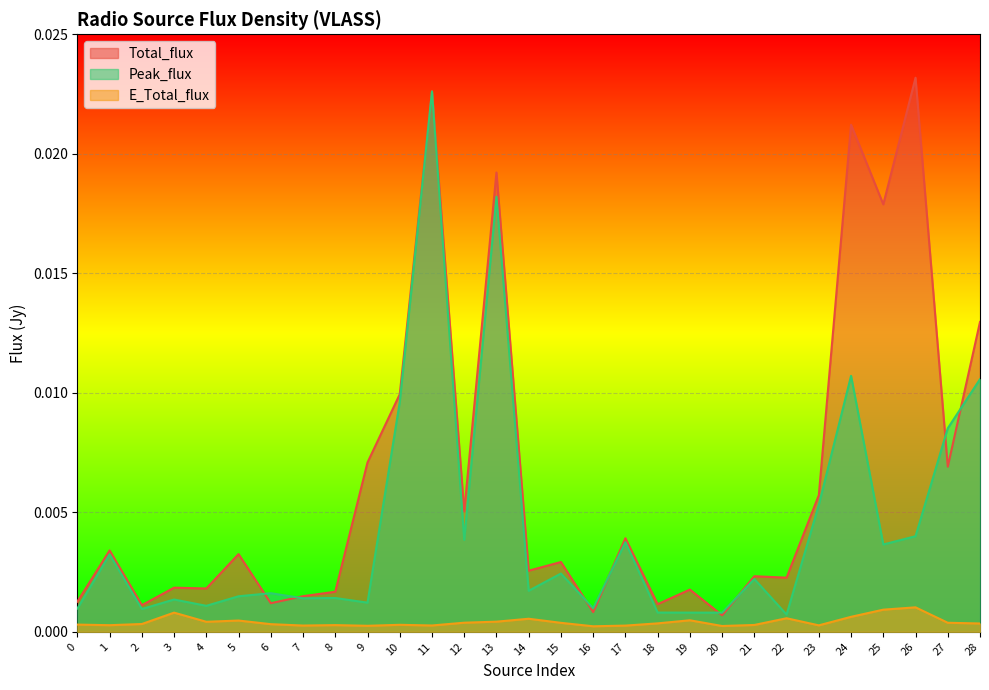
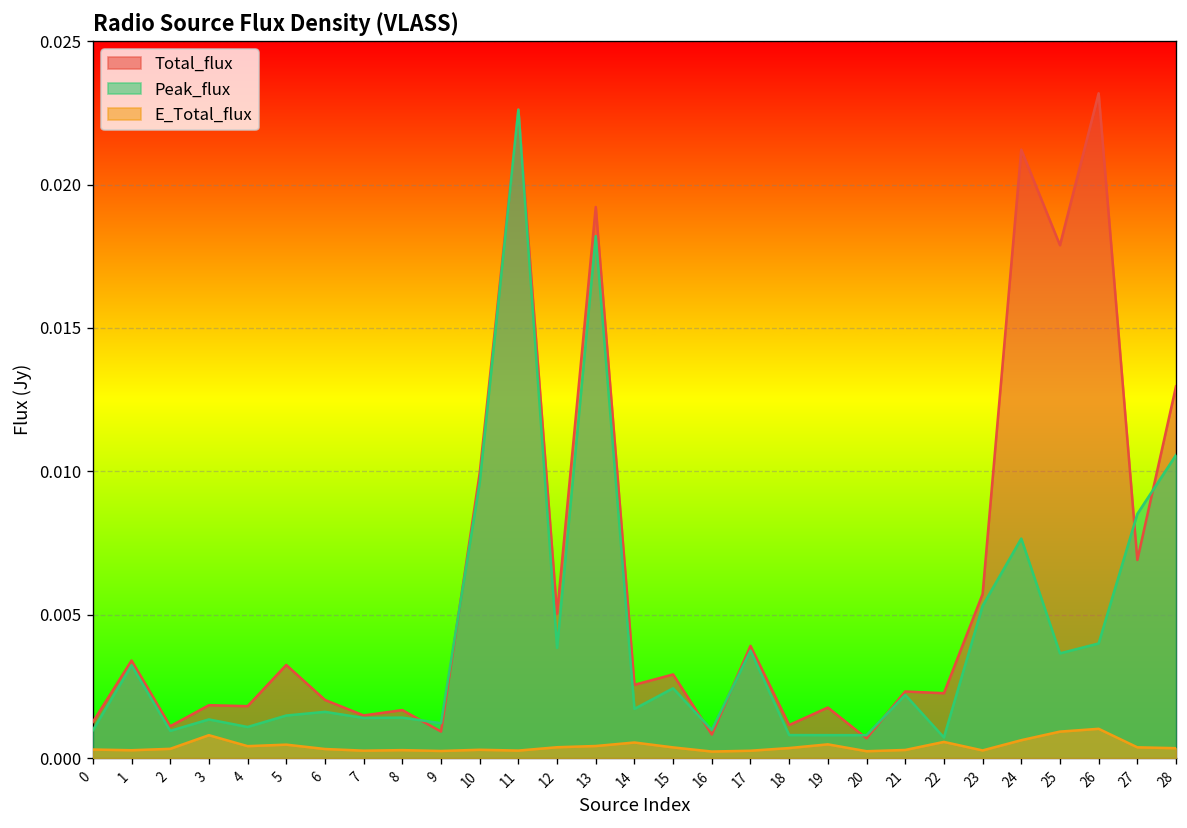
  {
    "Total_flux": {
      "0": 0.0013,
      "1": 0.0034,
      "2": 0.0011,
      "3": 0.0018,
      "4": 0.0018,
      "5": 0.0033,
-     "6": 0.0012,
+     "6": 0.0020,
      "8": 0.0017,
-     "9": 0.0071,
+     "9": 0.0009,
      "10": 0.0099,
      "12": 0.0050,
      "13": 0.0192,
      "14": 0.0026,
      "15": 0.0029,
      "16": 0.0008,
      "17": 0.0039,
      "18": 0.0012,
      "19": 0.0018,
      "20": 0.0007,
      "21": 0.0023,
      "22": 0.0023,
      "23": 0.0057,
      "24": 0.0212,
      "25": 0.0179,
      "26": 0.0232,
      "27": 0.0069,
      "28": 0.0130
    },
    "Peak_flux": {
      "0": 0.0010,
      "1": 0.0032,
      "2": 0.0010,
      "3": 0.0014,
      "4": 0.0011,
      "5": 0.0015,
      "6": 0.0016,
      "8": 0.0014,
      "9": 0.0012,
      "10": 0.0096,
      "12": 0.0038,
      "13": 0.0182,
      "14": 0.0017,
      "15": 0.0024,
      "16": 0.0010,
      "17": 0.0037,
      "18": 0.0008,
      "19": 0.0008,
      "20": 0.0008,
      "21": 0.0022,
      "22": 0.0007,
      "23": 0.0053,
-     "24": 0.0107,
+     "24": 0.0077,
      "25": 0.0037,
      "26": 0.0040,
      "27": 0.0085,
      "28": 0.0106
    },
    "E_Total_flux": {
      "0": 0.0003,
      "1": 0.0003,
      "2": 0.0003,
      "3": 0.0008,
      "4": 0.0004,
      "5": 0.0005,
      "6": 0.0003,
      "7": 0.0003,
      "8": 0.0003,
      "9": 0.0003,
      "10": 0.0003,
      "11": 0.0003,
      "12": 0.0004,
      "13": 0.0004,
      "14": 0.0005,
      "15": 0.0004,
      "16": 0.0002,
      "17": 0.0003,
      "18": 0.0004,
      "19": 0.0005,
      "20": 0.0002,
      "21": 0.0003,
      "22": 0.0006,
      "23": 0.0003,
      "24": 0.0006,
      "25": 0.0009,
      "26": 0.0010,
      "27": 0.0004,
      "28": 0.0003
    }
  }
